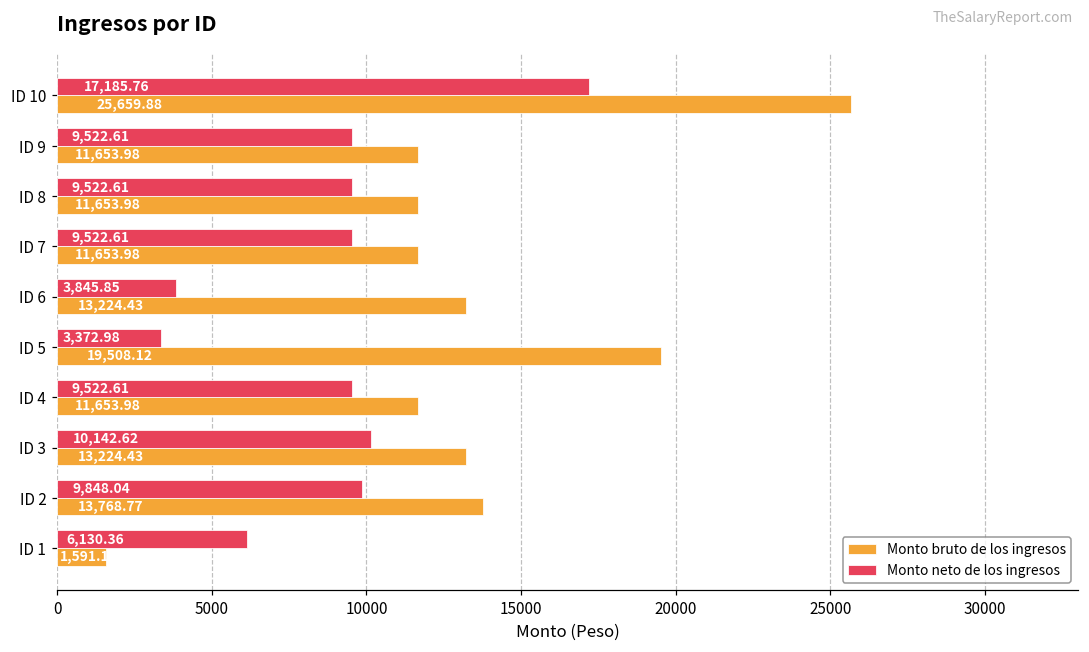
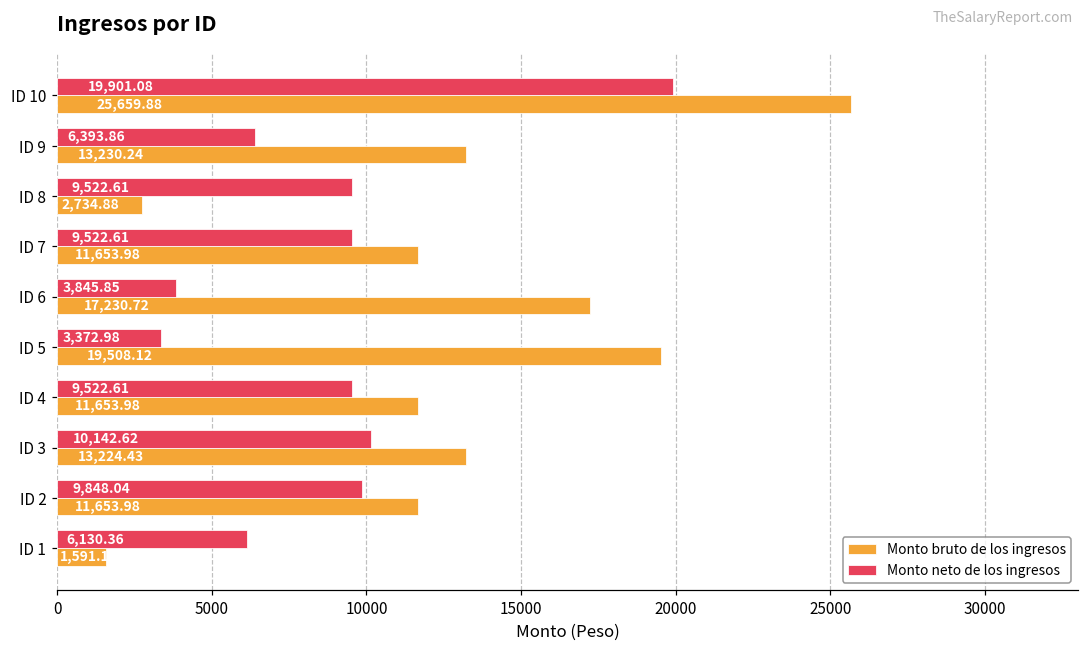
  {
    "Monto bruto de los ingresos": {
      "ID 10": "25,659.88",
-     "ID 9": "11,653.98",
-     "ID 8": "11,653.98",
+     "ID 9": "13,230.24",
+     "ID 8": "2,734.88",
      "ID 7": "11,653.98",
-     "ID 6": "13,224.43",
+     "ID 6": "17,230.72",
      "ID 5": "19,508.12",
      "ID 4": "11,653.98",
      "ID 3": "13,224.43",
-     "ID 2": "13,768.77",
+     "ID 2": "11,653.98",
      "ID 1": "1,591.13"
    },
    "Monto neto de los ingresos": {
-     "ID 10": "17,185.76",
-     "ID 9": "9,522.61",
+     "ID 10": "19,901.08",
+     "ID 9": "6,393.86",
      "ID 8": "9,522.61",
      "ID 7": "9,522.61",
      "ID 6": "3,845.85",
      "ID 5": "3,372.98",
      "ID 4": "9,522.61",
      "ID 3": "10,142.62",
      "ID 2": "9,848.04",
      "ID 1": "6,130.36"
    }
  }
